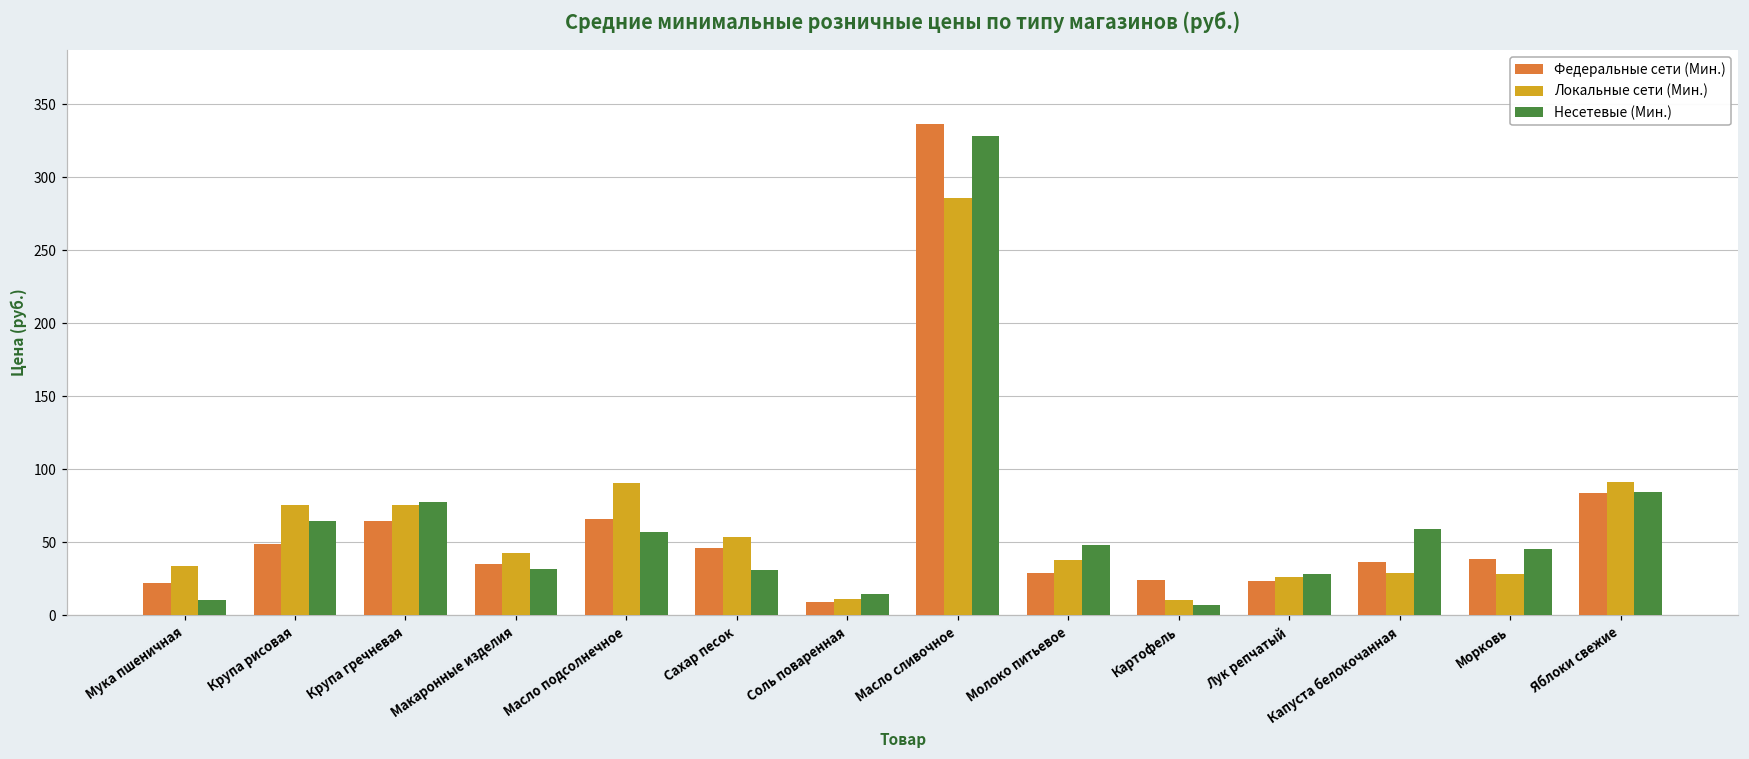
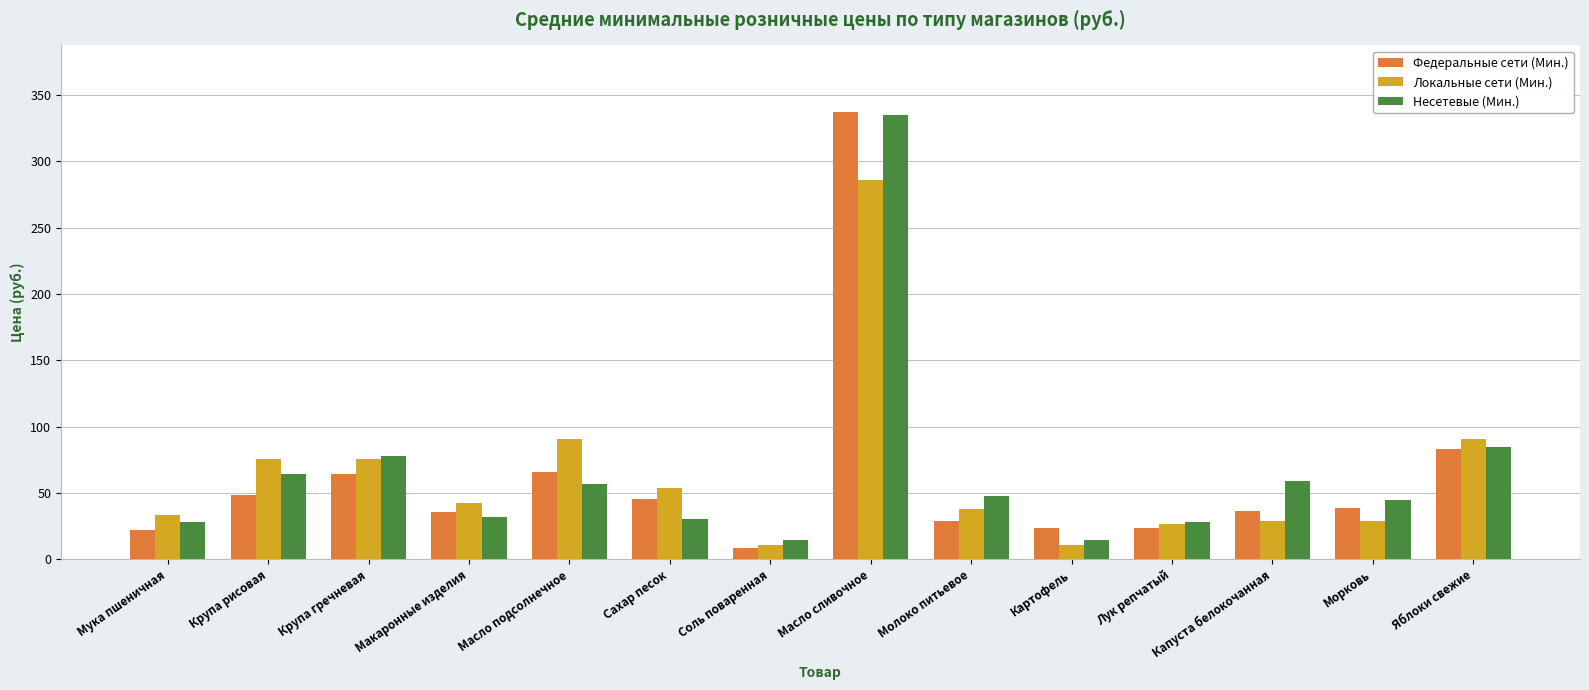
  {
    "Несетевые (Мин.)": {
-     "Мука пшеничная": 10,
+     "Мука пшеничная": 28,
      "Крупа рисовая": 64,
      "Крупа гречневая": 78,
      "Макаронные изделия": 32,
      "Масло подсолнечное": 57,
      "Сахар песок": 31,
      "Соль поваренная": 14,
-     "Масло сливочное": 328,
+     "Масло сливочное": 335,
      "Молоко питьевое": 48,
-     "Картофель": 7,
+     "Картофель": 14,
      "Лук репчатый": 28,
      "Капуста белокочанная": 59,
      "Морковь": 45,
      "Яблоки свежие": 84
    }
  }
